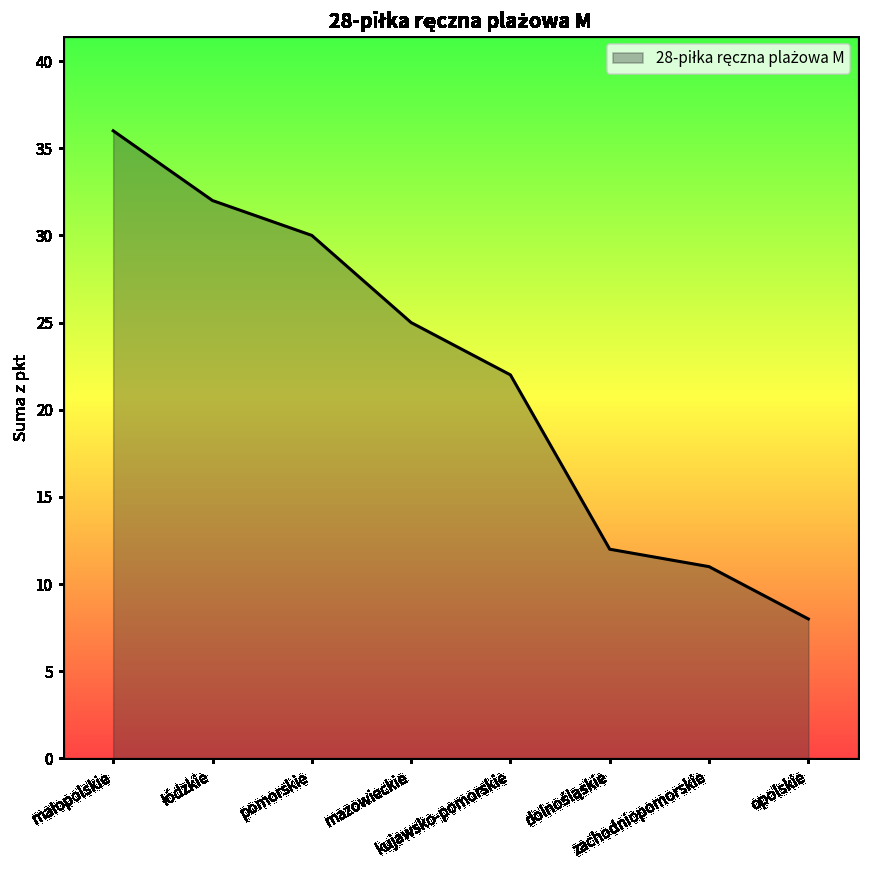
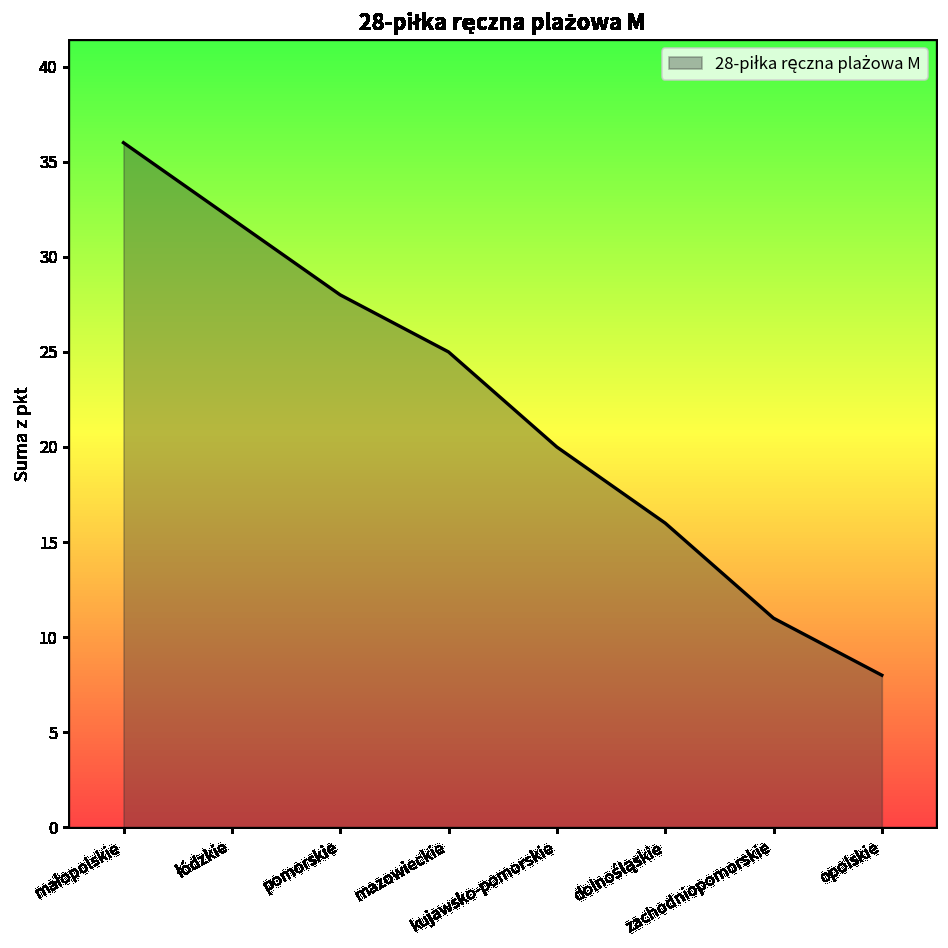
  {
    "małopolskie": 36,
    "łódzkie": 32,
-   "pomorskie": 30,
+   "pomorskie": 28,
    "mazowieckie": 25,
-   "kujawsko-pomorskie": 22,
-   "dolnośląskie": 12,
+   "kujawsko-pomorskie": 20,
+   "dolnośląskie": 16,
    "zachodniopomorskie": 11,
    "opolskie": 8
  }
